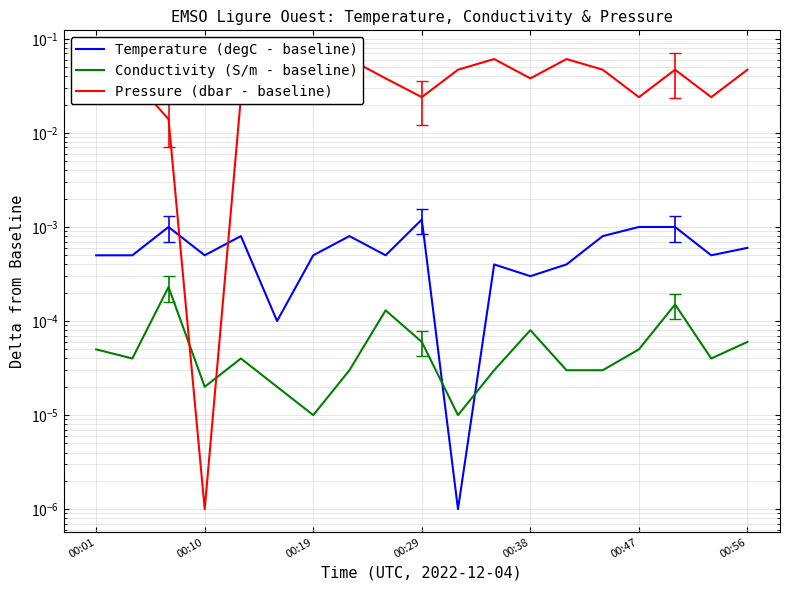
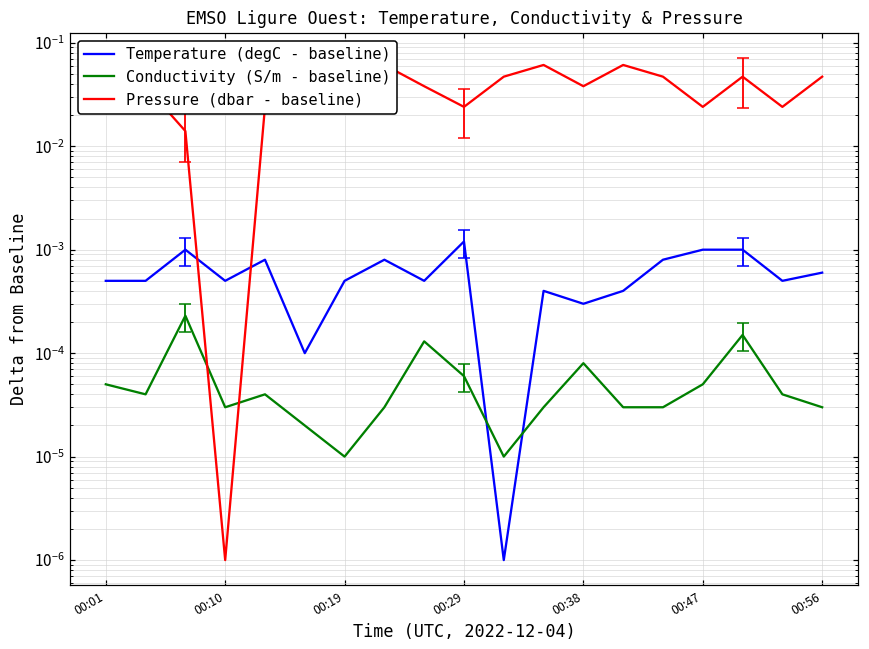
  {
    "Temperature (degC - baseline)": {
      "00:01": 0.0005,
      "00:10": 0.0005,
      "00:19": 0.0005,
      "00:29": 0.0012,
      "00:38": 0.00030,
      "00:47": 0.0010,
      "00:56": 0.0006
    },
    "Conductivity (S/m - baseline)": {
      "00:01": 0.00005,
-     "00:10": 0.000020,
+     "00:10": 0.000030,
      "00:19": 0.000010,
      "00:29": 0.00006,
      "00:38": 0.00008,
      "00:47": 0.00005,
-     "00:56": 0.00006
+     "00:56": 0.000030
    },
    "Pressure (dbar - baseline)": {
      "00:10": 0.000001,
      "00:29": 0.024,
      "00:38": 0.038,
      "00:47": 0.024,
      "00:56": 0.05
    }
  }
